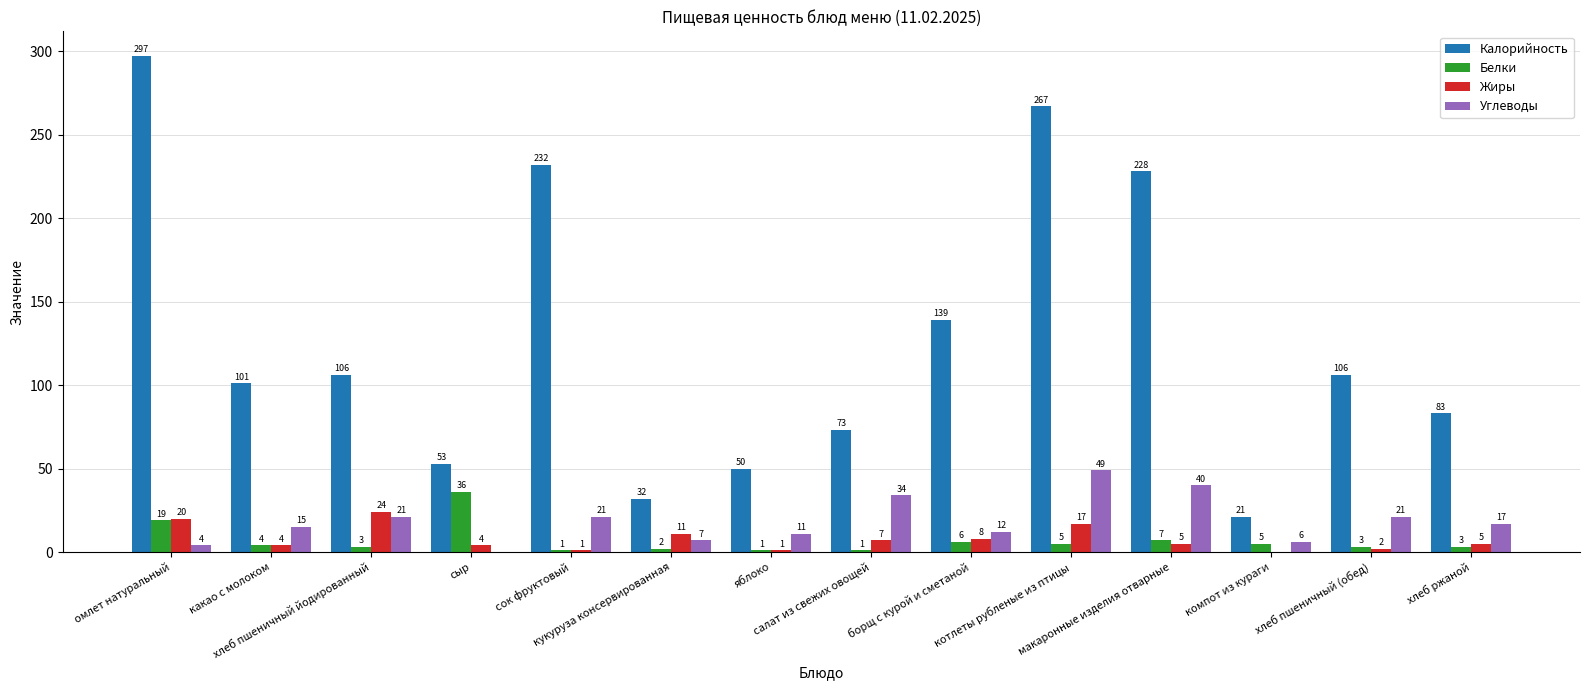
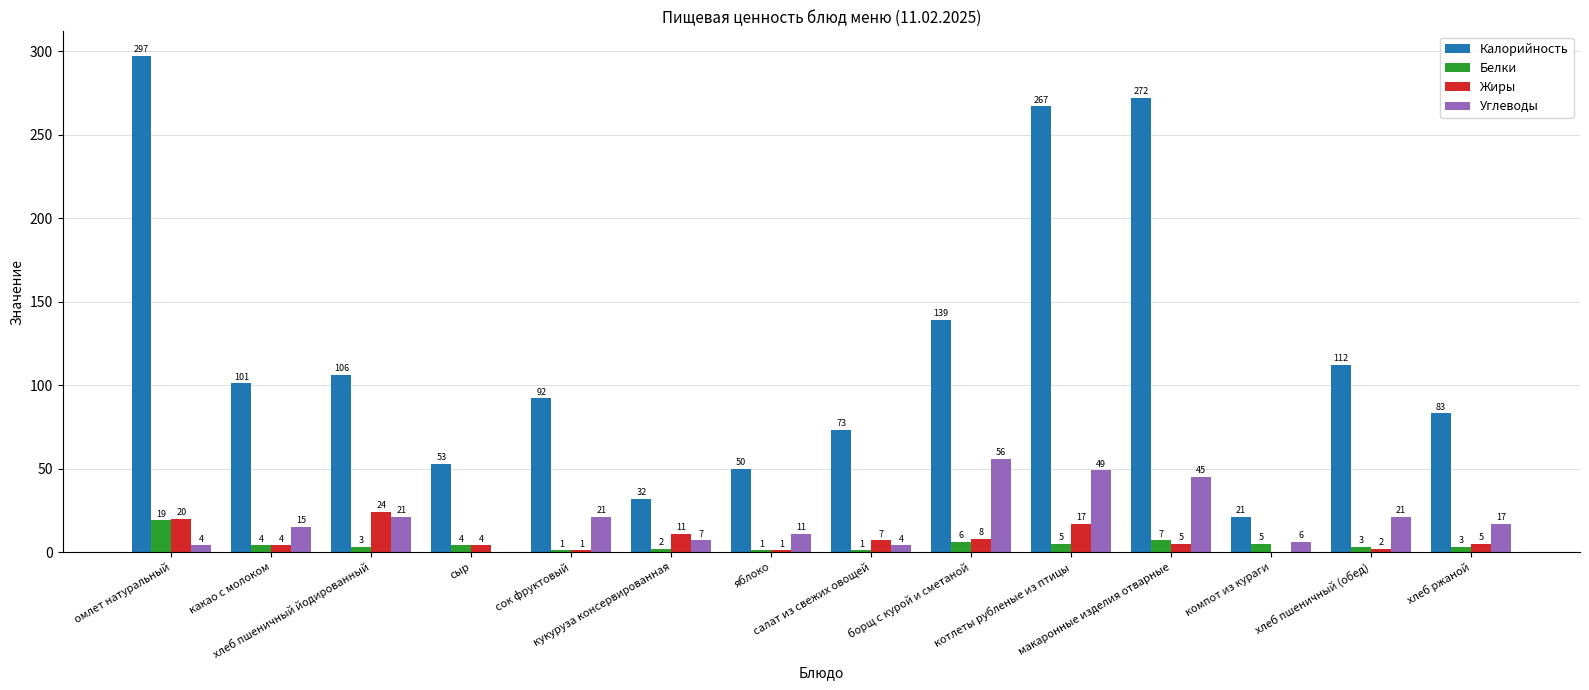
  {
    "Калорийность": {
      "омлет натуральный": 297,
      "какао с молоком": 101,
      "хлеб пшеничный йодированный": 106,
      "сыр": 53,
-     "сок фруктовый": 232,
+     "сок фруктовый": 92,
      "кукуруза консервированная": 32,
      "яблоко": 50,
      "салат из свежих овощей": 73,
      "борщ с курой и сметаной": 139,
      "котлеты рубленые из птицы": 267,
-     "макаронные изделия отварные": 228,
+     "макаронные изделия отварные": 272,
      "компот из кураги": 21,
-     "хлеб пшеничный (обед)": 106,
+     "хлеб пшеничный (обед)": 112,
      "хлеб ржаной": 83
    },
    "Белки": {
      "омлет натуральный": 19,
      "какао с молоком": 4,
      "хлеб пшеничный йодированный": 3,
-     "сыр": 36,
+     "сыр": 4,
      "сок фруктовый": 1,
      "кукуруза консервированная": 2,
      "яблоко": 1,
      "салат из свежих овощей": 1,
      "борщ с курой и сметаной": 6,
      "котлеты рубленые из птицы": 5,
      "макаронные изделия отварные": 7,
      "компот из кураги": 5,
      "хлеб пшеничный (обед)": 3,
      "хлеб ржаной": 3
    },
    "Жиры": {
      "омлет натуральный": 20,
      "какао с молоком": 4,
      "хлеб пшеничный йодированный": 24,
      "сыр": 4,
      "сок фруктовый": 1,
      "кукуруза консервированная": 11,
      "яблоко": 1,
      "салат из свежих овощей": 7,
      "борщ с курой и сметаной": 8,
      "котлеты рубленые из птицы": 17,
      "макаронные изделия отварные": 5,
      "хлеб пшеничный (обед)": 2,
      "хлеб ржаной": 5
    },
    "Углеводы": {
      "омлет натуральный": 4,
      "какао с молоком": 15,
      "хлеб пшеничный йодированный": 21,
      "сок фруктовый": 21,
      "кукуруза консервированная": 7,
      "яблоко": 11,
-     "салат из свежих овощей": 34,
-     "борщ с курой и сметаной": 12,
+     "салат из свежих овощей": 4,
+     "борщ с курой и сметаной": 56,
      "котлеты рубленые из птицы": 49,
-     "макаронные изделия отварные": 40,
+     "макаронные изделия отварные": 45,
      "компот из кураги": 6,
      "хлеб пшеничный (обед)": 21,
      "хлеб ржаной": 17
    }
  }
